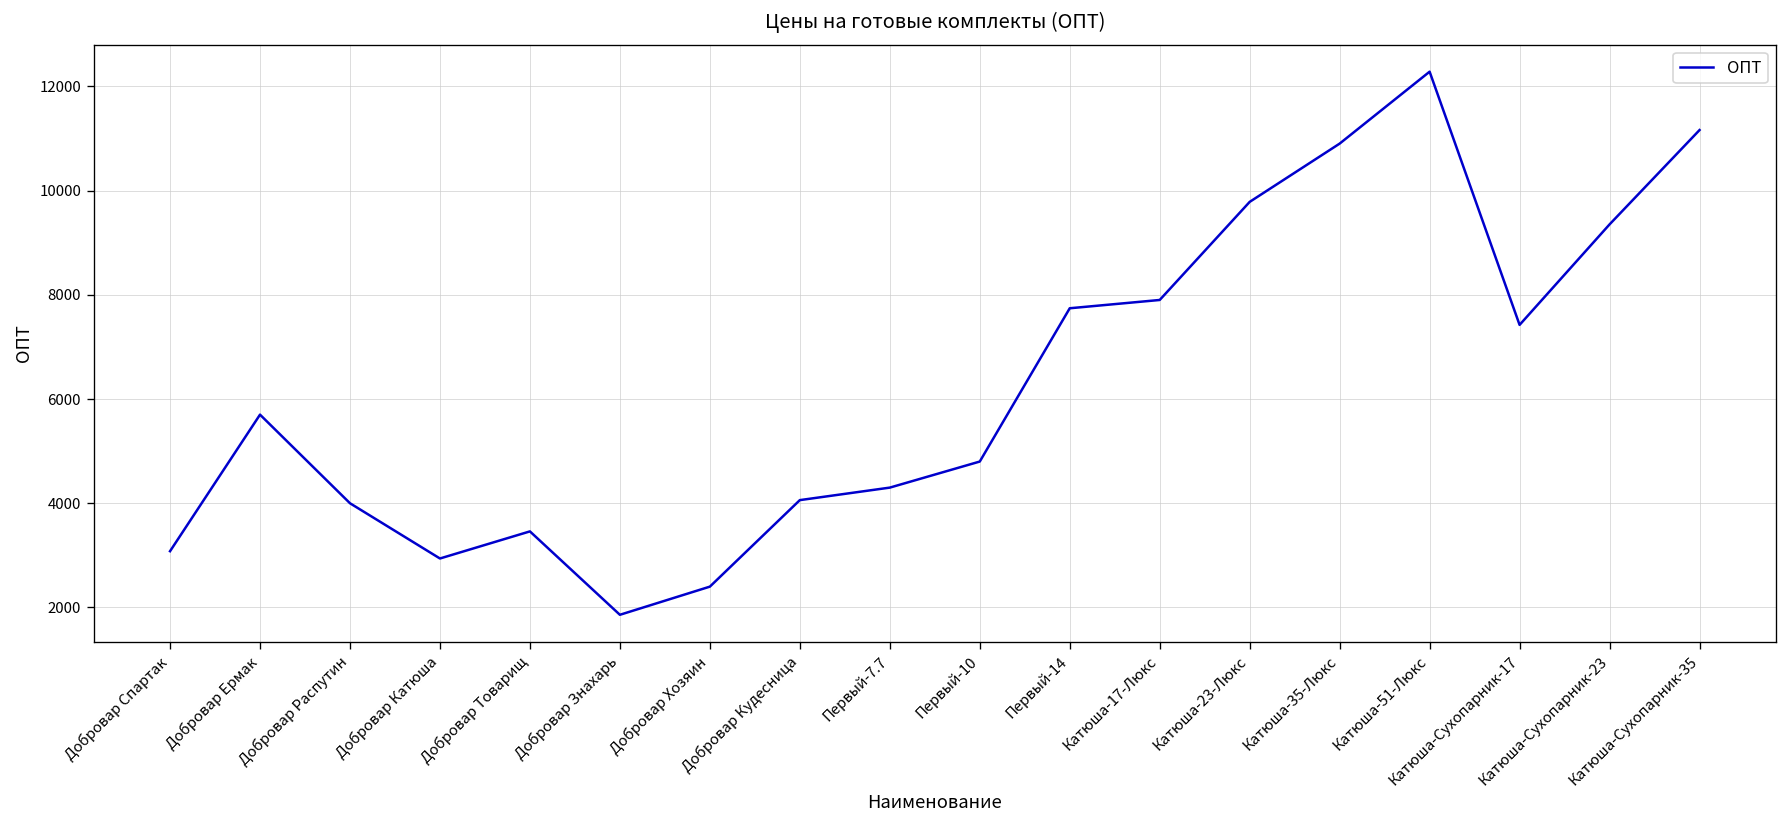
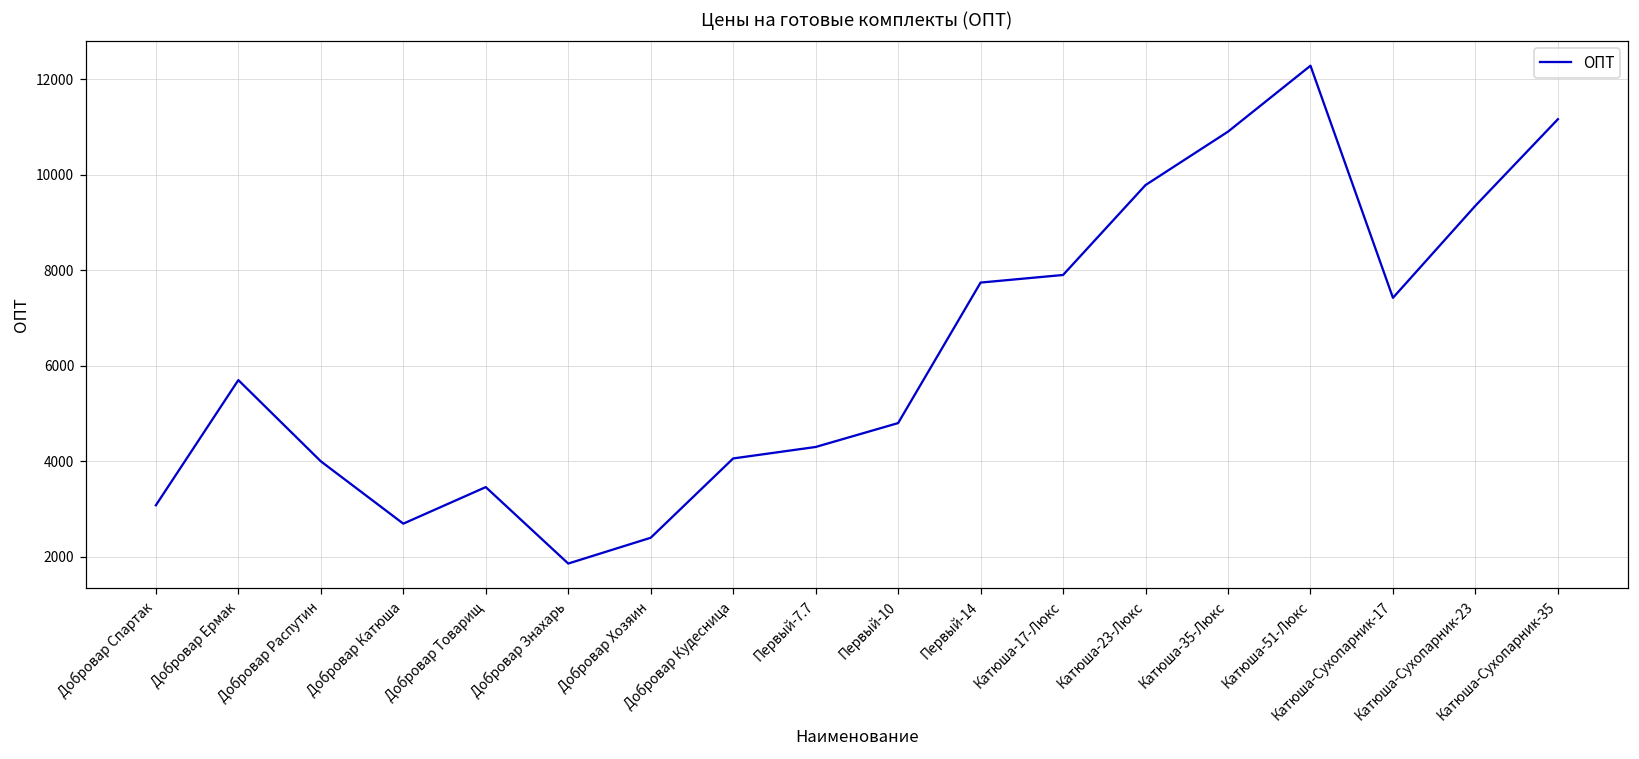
  {
    "Добровар Спартак": 3100,
    "Добровар Ермак": 5700,
    "Добровар Распутин": 4000,
-   "Добровар Катюша": 2900,
+   "Добровар Катюша": 2700,
    "Добровар Товарищ": 3500,
    "Добровар Знахарь": 1900,
    "Добровар Хозяин": 2400,
    "Добровар Кудесница": 4100,
    "Первый-7.7": 4300,
    "Первый-10": 4800,
    "Первый-14": 7700,
    "Катюша-17-Люкс": 7900,
    "Катюша-23-Люкс": 9800,
    "Катюша-35-Люкс": 10900,
    "Катюша-51-Люкс": 12300,
    "Катюша-Сухопарник-17": 7400,
    "Катюша-Сухопарник-23": 9400,
    "Катюша-Сухопарник-35": 11200
  }
